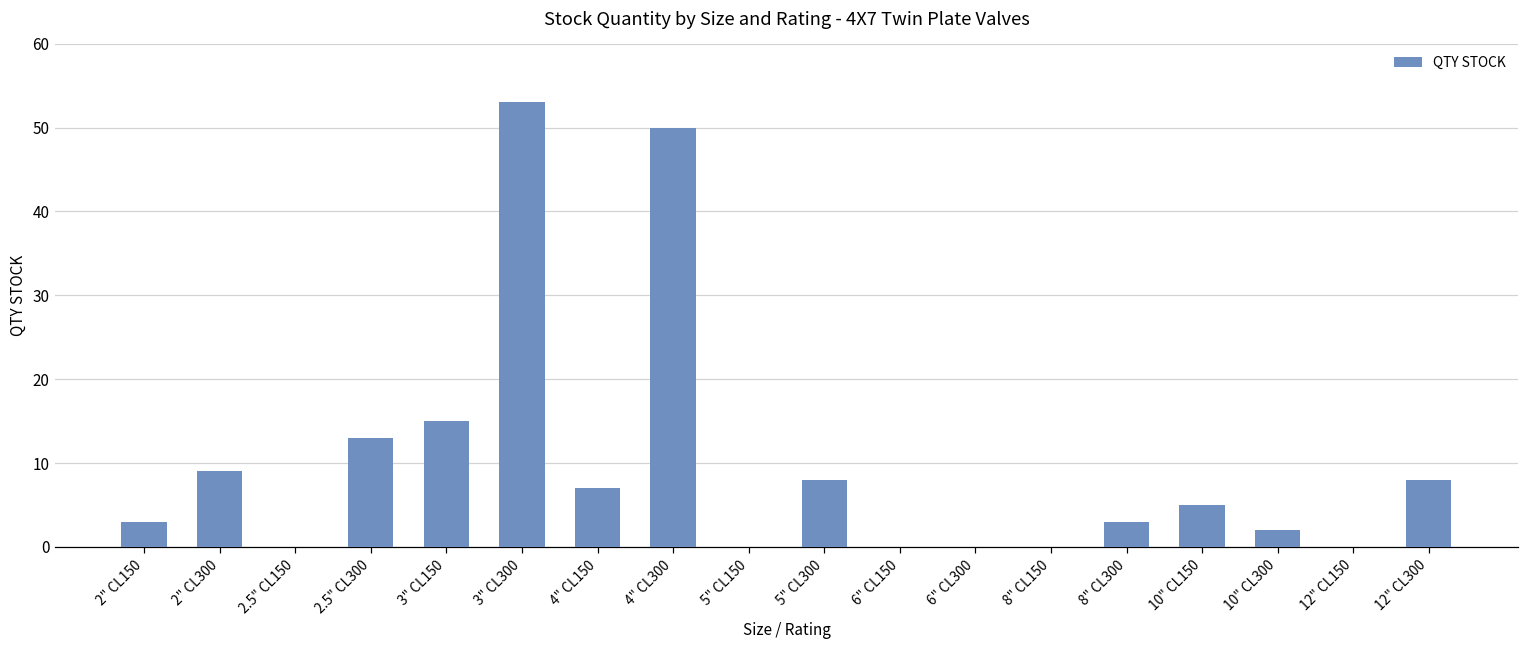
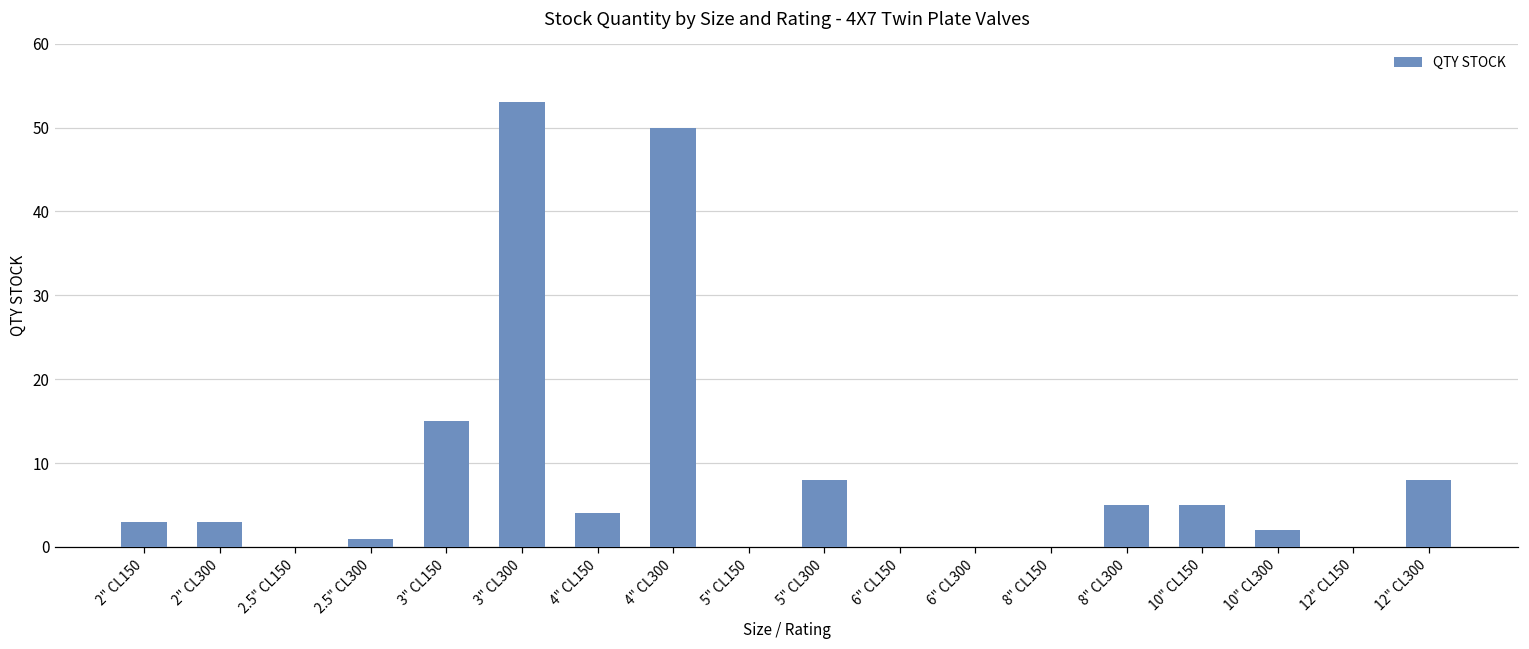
  {
    "2\" CL150": 3,
-   "2\" CL300": 9,
+   "2\" CL300": 3,
    "2.5\" CL150": 0,
-   "2.5\" CL300": 13,
+   "2.5\" CL300": 1,
    "3\" CL150": 15,
    "3\" CL300": 53,
-   "4\" CL150": 7,
+   "4\" CL150": 4,
    "4\" CL300": 50,
    "5\" CL150": 0,
    "5\" CL300": 8,
    "6\" CL150": 0,
    "6\" CL300": 0,
    "8\" CL150": 0,
-   "8\" CL300": 3,
+   "8\" CL300": 5,
    "10\" CL150": 5,
    "10\" CL300": 2,
    "12\" CL150": 0,
    "12\" CL300": 8
  }
